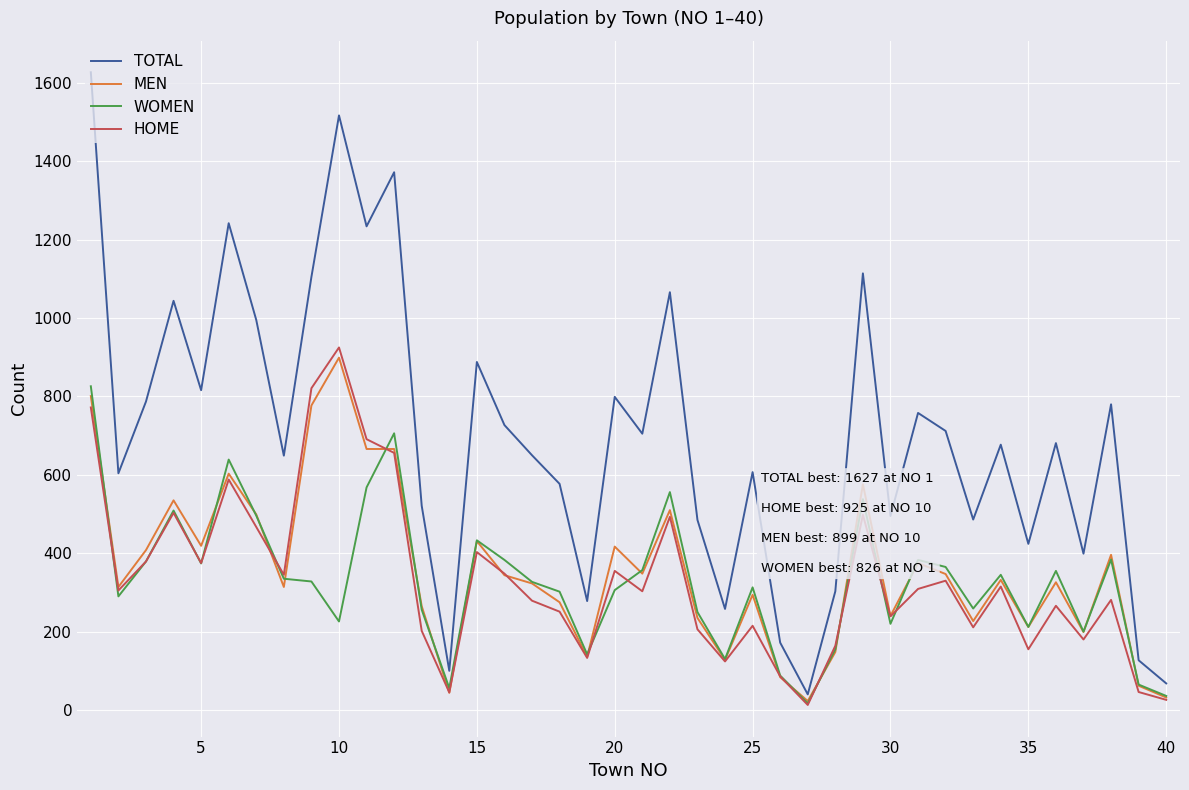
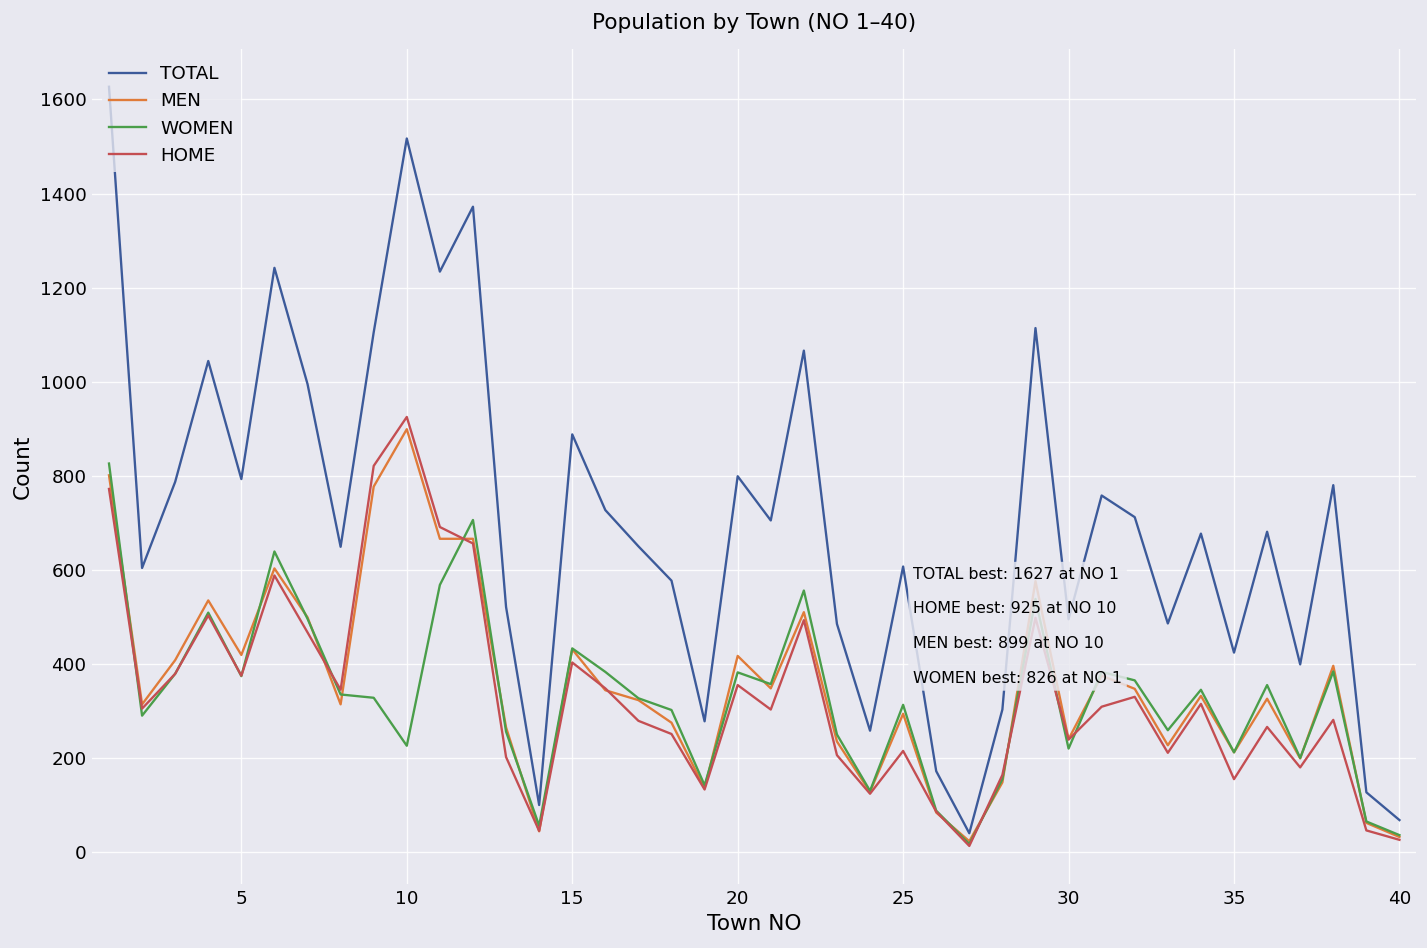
  {
    "TOTAL": {
-     "5": 820,
+     "5": 790,
      "10": 1520,
      "15": 890,
      "20": 800,
      "25": 610,
      "35": 420,
      "40": 70
    },
    "WOMEN": {
      "10": 230,
-     "20": 310,
+     "20": 380,
      "25": 310,
      "30": 220
    }
  }
